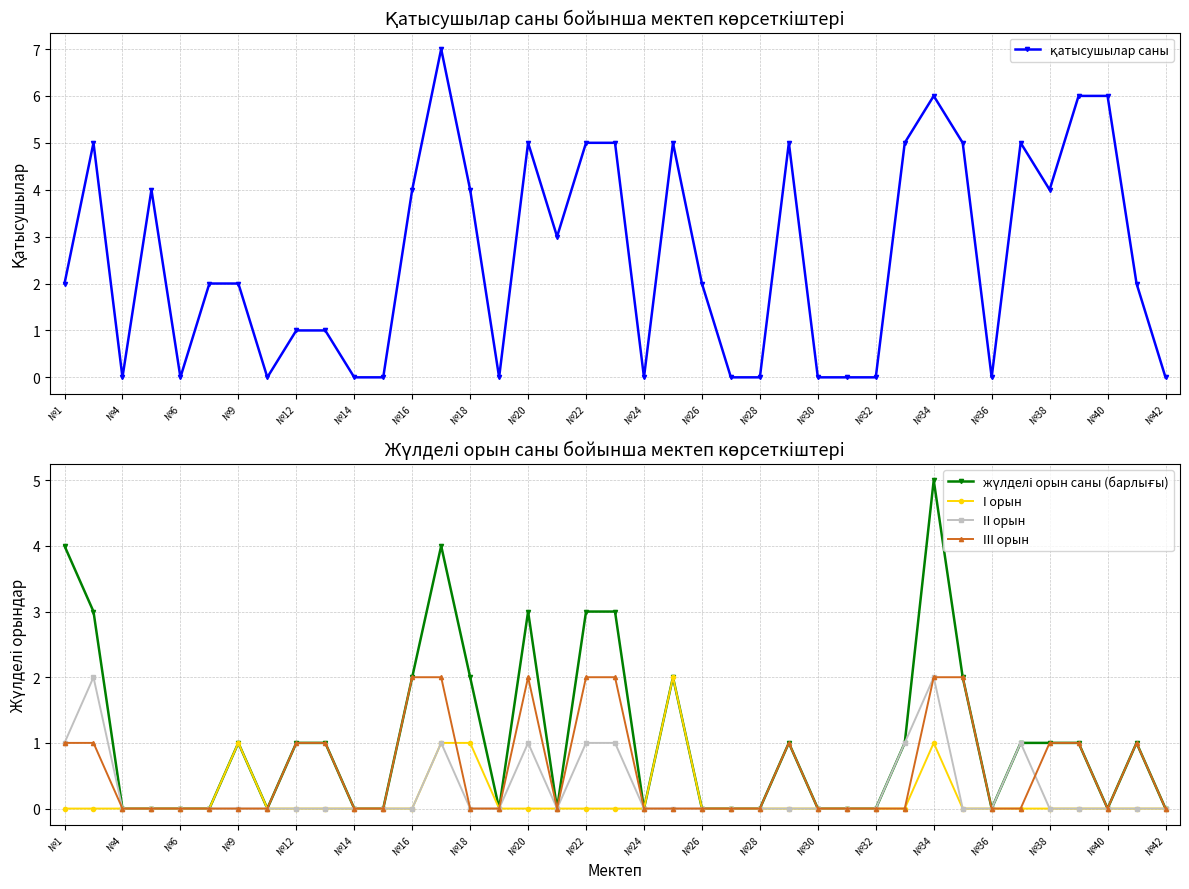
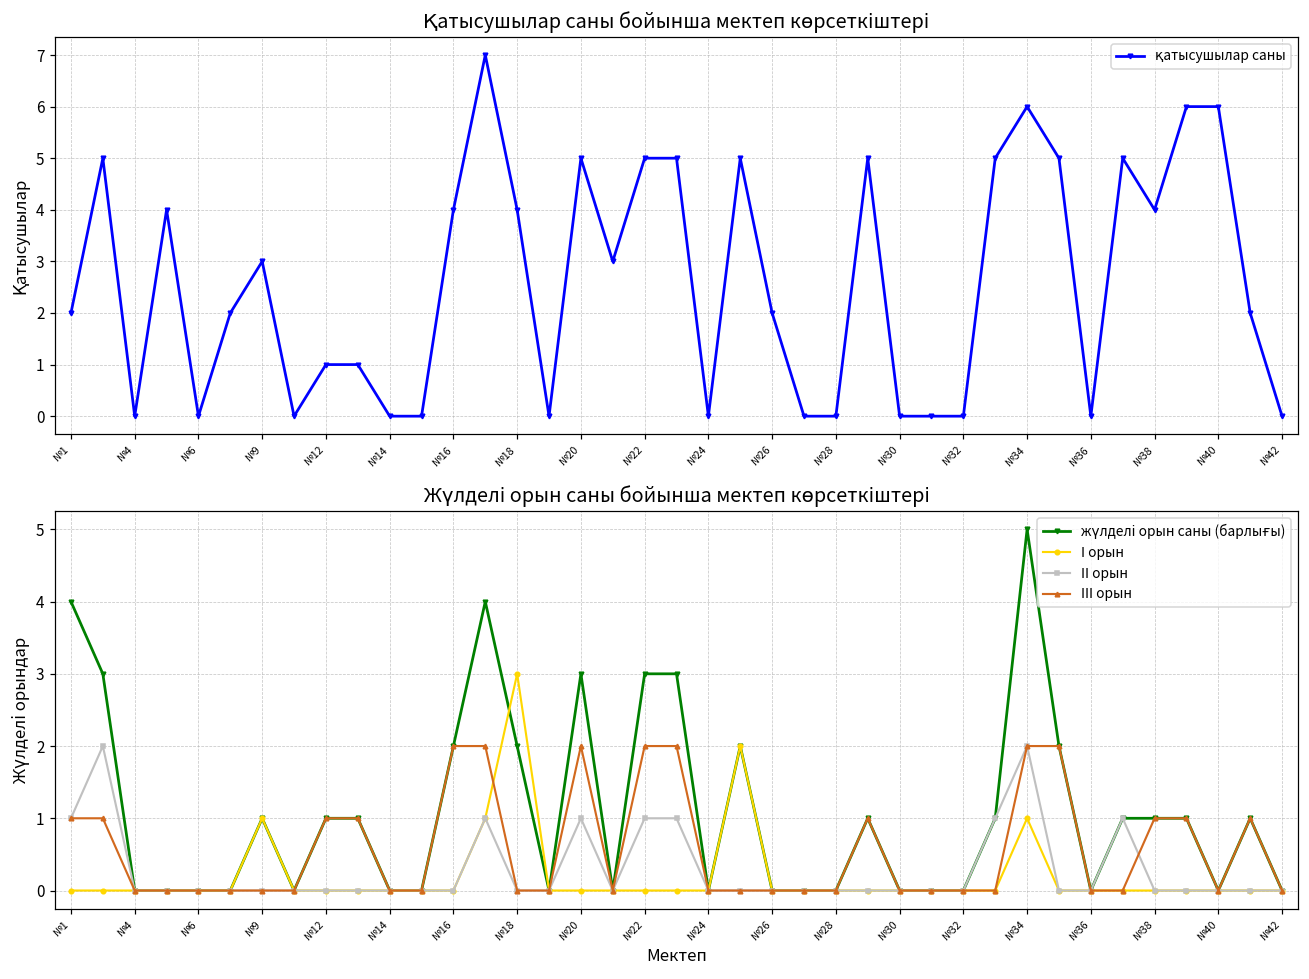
  {
    "Қатысушылар саны бойынша мектеп көрсеткіштері": {
      "№1": 2,
      "№4": 0,
      "№6": 0,
-     "№9": 2,
+     "№9": 3,
      "№12": 1,
      "№14": 0,
      "№16": 4,
      "№18": 4,
      "№20": 5,
      "№22": 5,
      "№24": 0,
      "№26": 2,
      "№28": 0,
      "№30": 0,
      "№32": 0,
      "№34": 6,
      "№36": 0,
      "№38": 4,
      "№40": 6,
      "№42": 0
    },
    "Жүлделі орын саны бойынша мектеп көрсеткіштері": {
      "жүлделі орын саны (барлығы)": {
        "№1": 4,
        "№18": 2,
        "№20": 3,
        "№22": 3,
        "№34": 5
      },
      "І орын": {
        "№1": 0,
-       "№18": 1,
+       "№18": 3,
        "№20": 0,
        "№22": 0,
        "№34": 1
      },
      "ІІ орын": {
        "№20": 1,
        "№22": 1
      },
      "ІІІ орын": {
        "№20": 2,
        "№22": 2
      }
    }
  }
